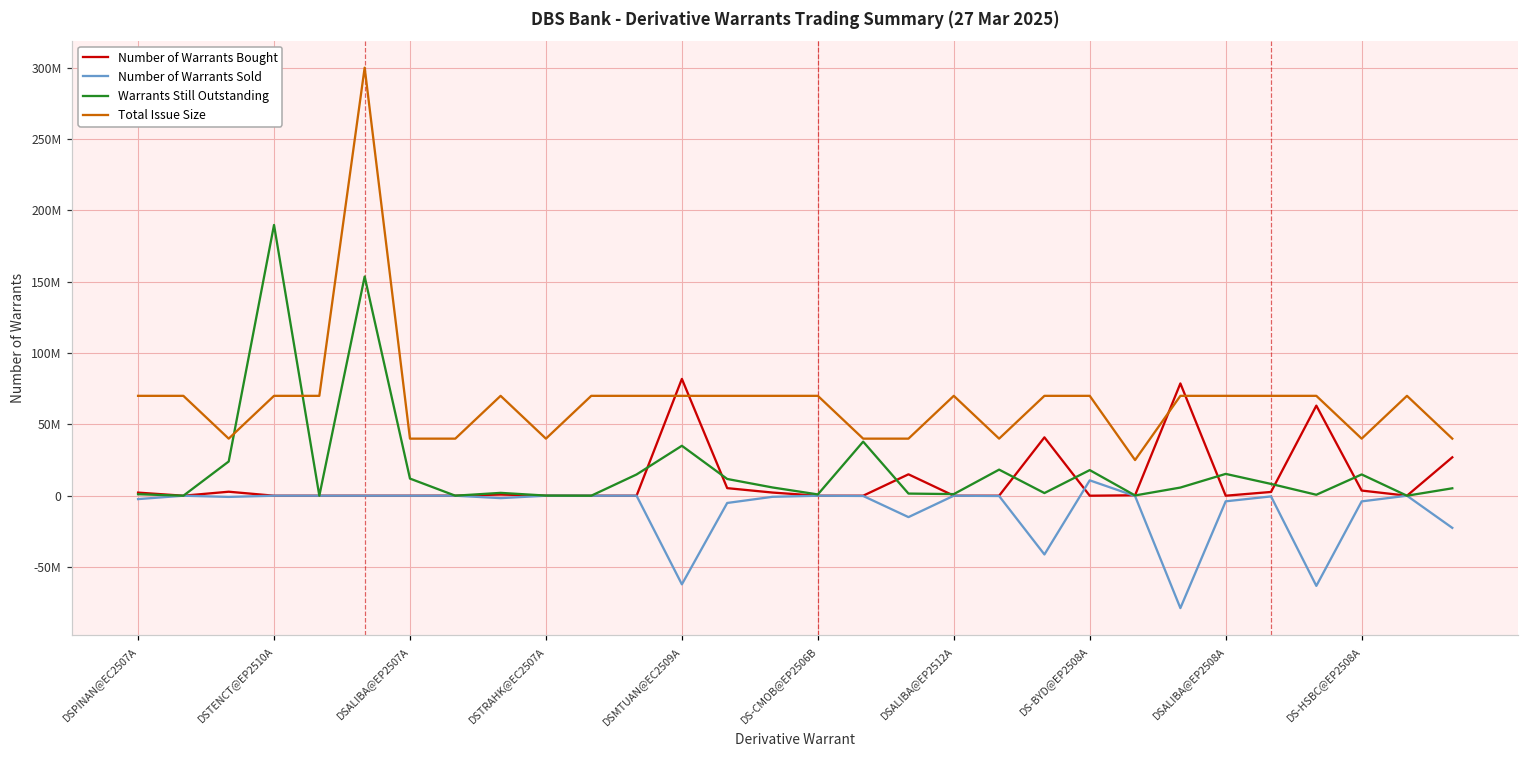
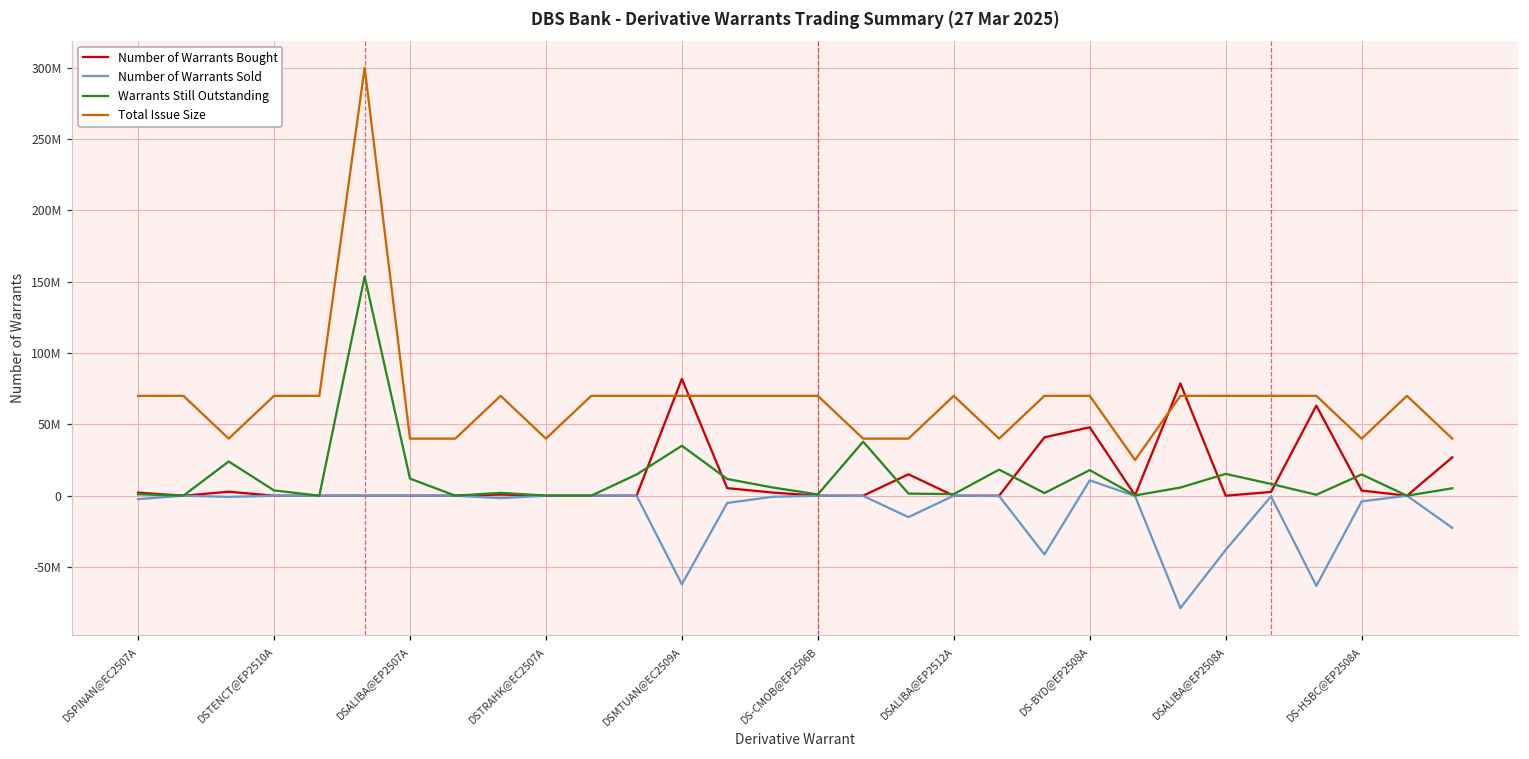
  {
    "Number of Warrants Bought": {
      "DSMTUAN@EC2509A": 82000000,
-     "DS-BYD@EP2508A": 0,
+     "DS-BYD@EP2508A": 48000000,
      "DSALIBA@EP2508A": 0,
      "DS-HSBC@EP2508A": 4000000
    },
    "Number of Warrants Sold": {
      "DSPINAN@EC2507A": -2000000,
      "DSMTUAN@EC2509A": -62000000,
      "DS-BYD@EP2508A": 11000000,
-     "DSALIBA@EP2508A": -4000000,
+     "DSALIBA@EP2508A": -38000000,
      "DS-HSBC@EP2508A": -4000000
    },
    "Warrants Still Outstanding": {
-     "DSTENCT@EP2510A": 190000000,
+     "DSTENCT@EP2510A": 4000000,
      "DSALIBA@EP2507A": 12000000,
      "DSMTUAN@EC2509A": 35000000,
      "DS-BYD@EP2508A": 18000000,
      "DSALIBA@EP2508A": 15000000,
      "DS-HSBC@EP2508A": 15000000
    },
    "Total Issue Size": {
      "DSPINAN@EC2507A": 70000000,
      "DSTENCT@EP2510A": 70000000,
      "DSALIBA@EP2507A": 40000000,
      "DSTRAHK@EC2507A": 40000000,
      "DSMTUAN@EC2509A": 70000000,
      "DS-CMOB@EP2506B": 70000000,
      "DSALIBA@EP2512A": 70000000,
      "DS-BYD@EP2508A": 70000000,
      "DSALIBA@EP2508A": 70000000,
      "DS-HSBC@EP2508A": 40000000
    }
  }
